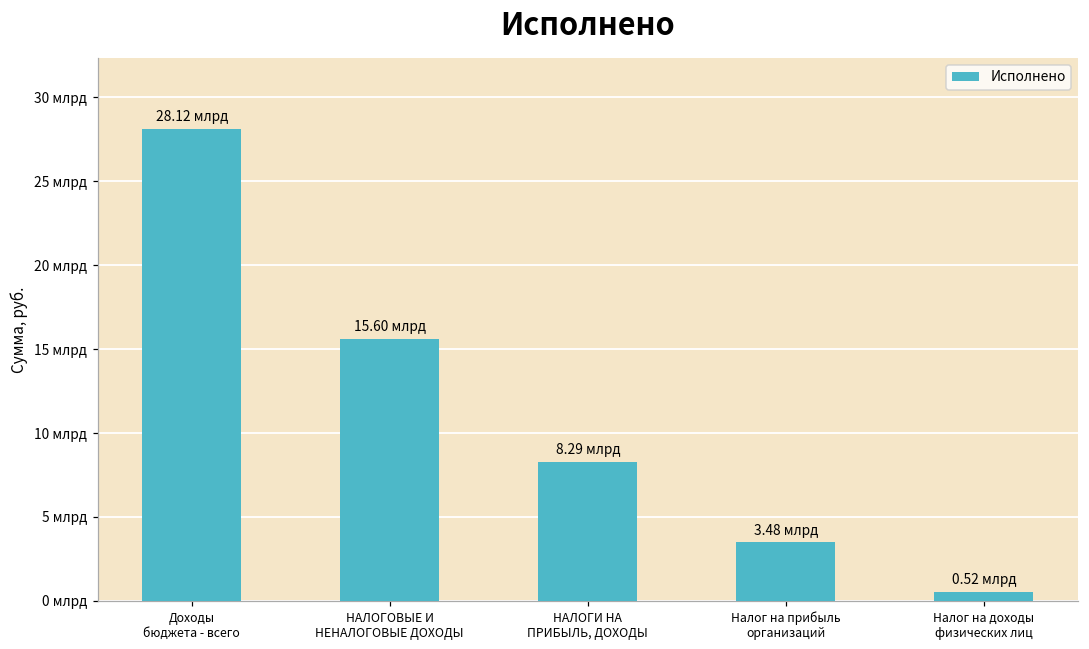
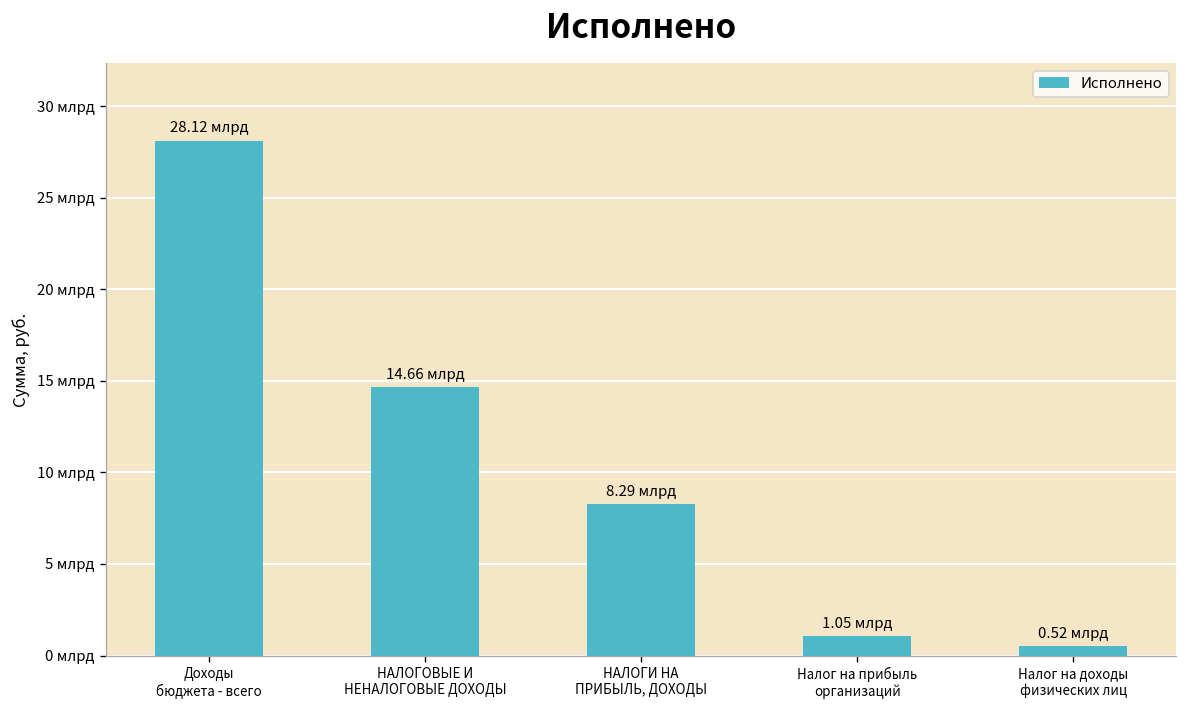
  {
-   "НАЛОГОВЫЕ И НЕНАЛОГОВЫЕ ДОХОДЫ": 15.60,
-   "Налог на прибыль организаций": 3.48
+   "НАЛОГОВЫЕ И НЕНАЛОГОВЫЕ ДОХОДЫ": 14.66,
+   "Налог на прибыль организаций": 1.05
  }
